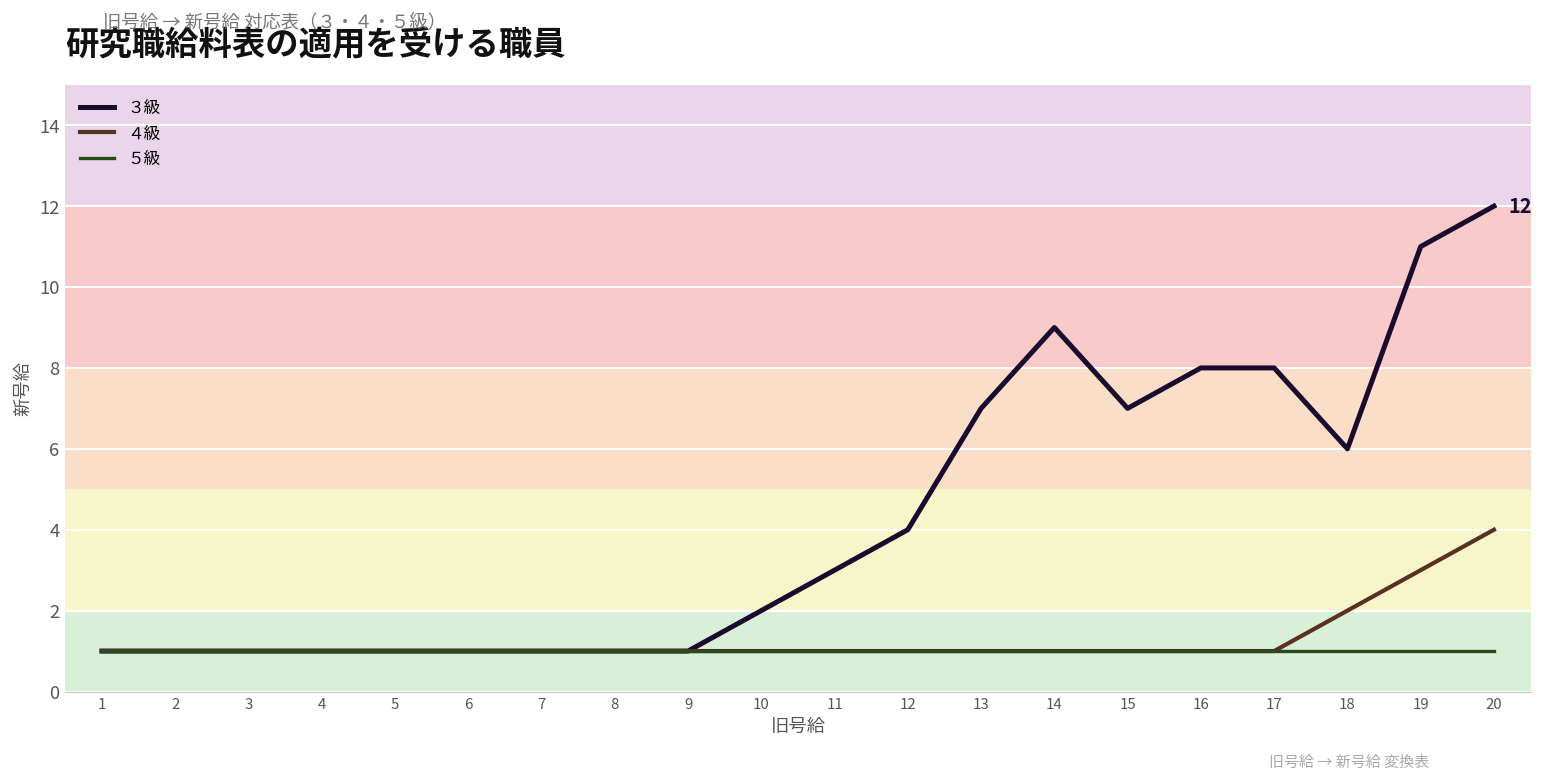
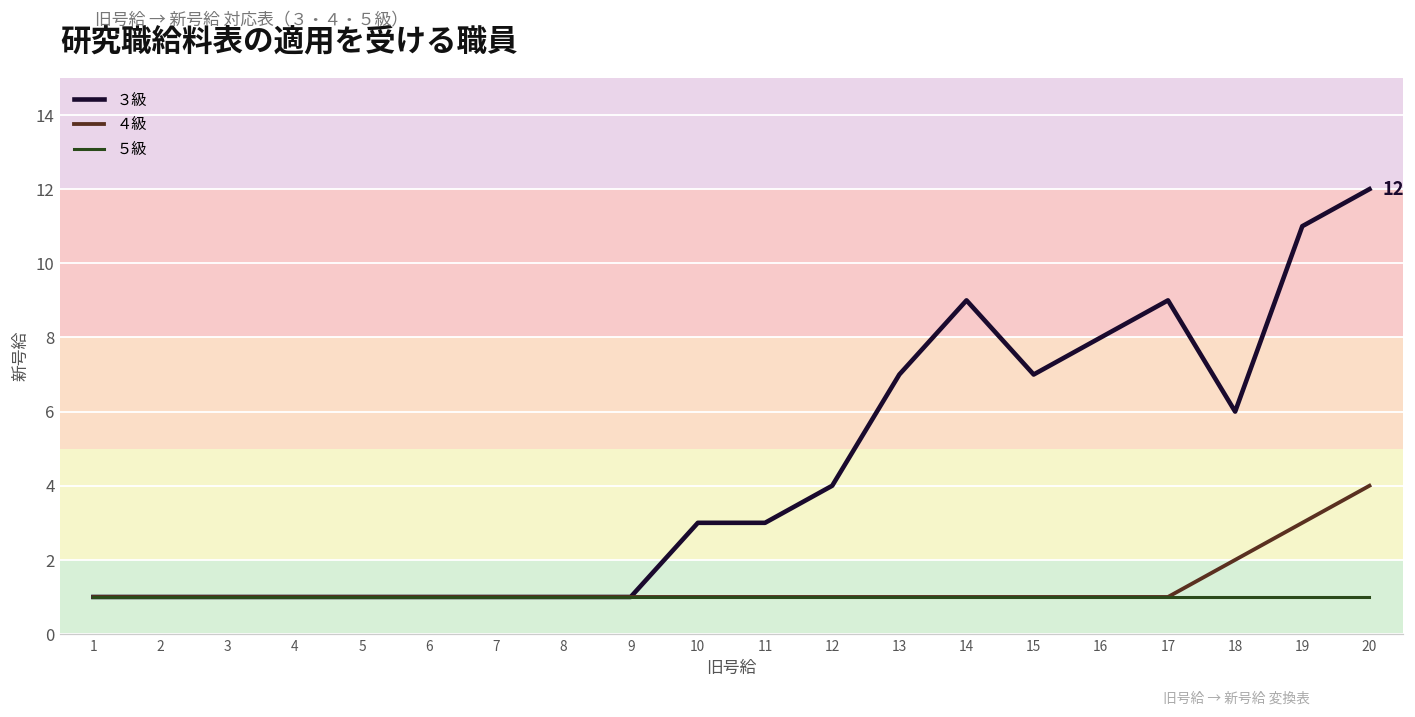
  {
    "３級": {
-     "10": 2,
+     "10": 3,
      "11": 3,
      "12": 4,
      "13": 7,
      "14": 9,
      "15": 7,
      "16": 8,
-     "17": 8,
+     "17": 9,
      "18": 6,
      "19": 11
    }
  }
